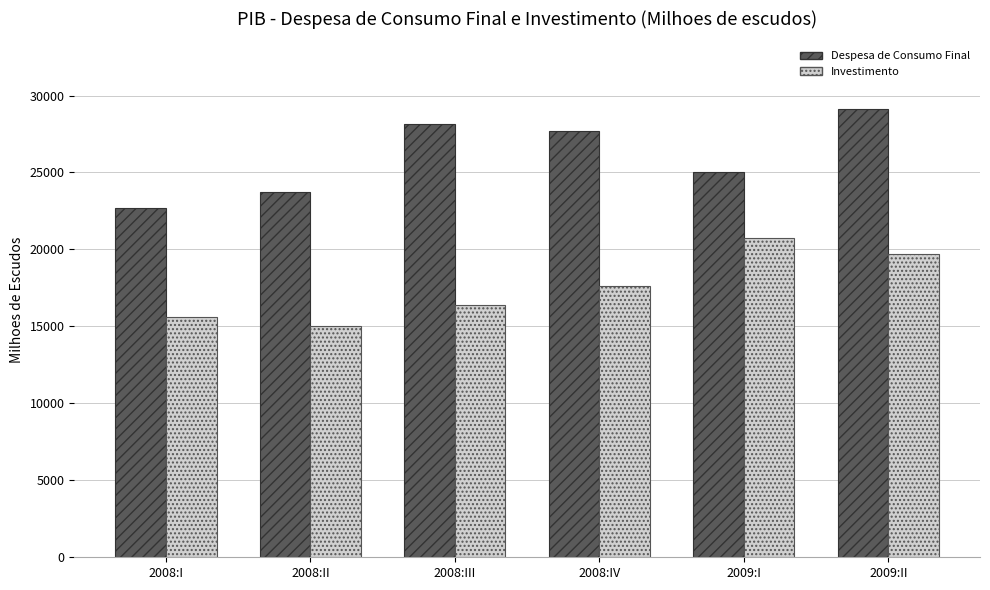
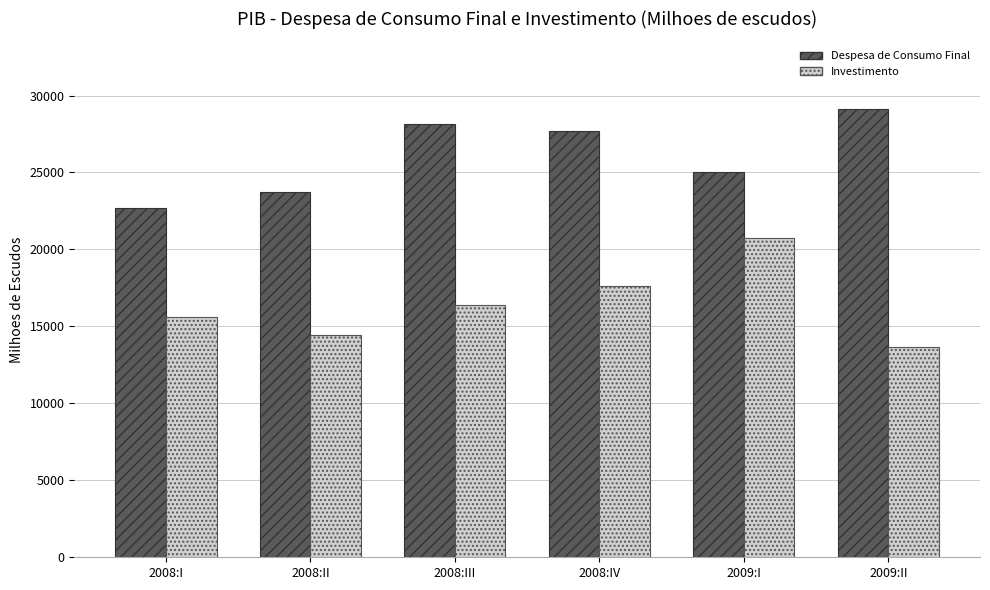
  {
    "Despesa de Consumo Final": {
      "2008:I": 22700,
      "2008:II": 23700,
      "2008:III": 28200,
      "2008:IV": 27700,
      "2009:I": 25000,
      "2009:II": 29100
    },
    "Investimento": {
      "2008:I": 15600,
-     "2008:II": 15000,
+     "2008:II": 14500,
      "2008:III": 16400,
      "2008:IV": 17600,
      "2009:I": 20700,
-     "2009:II": 19700
+     "2009:II": 13700
    }
  }
